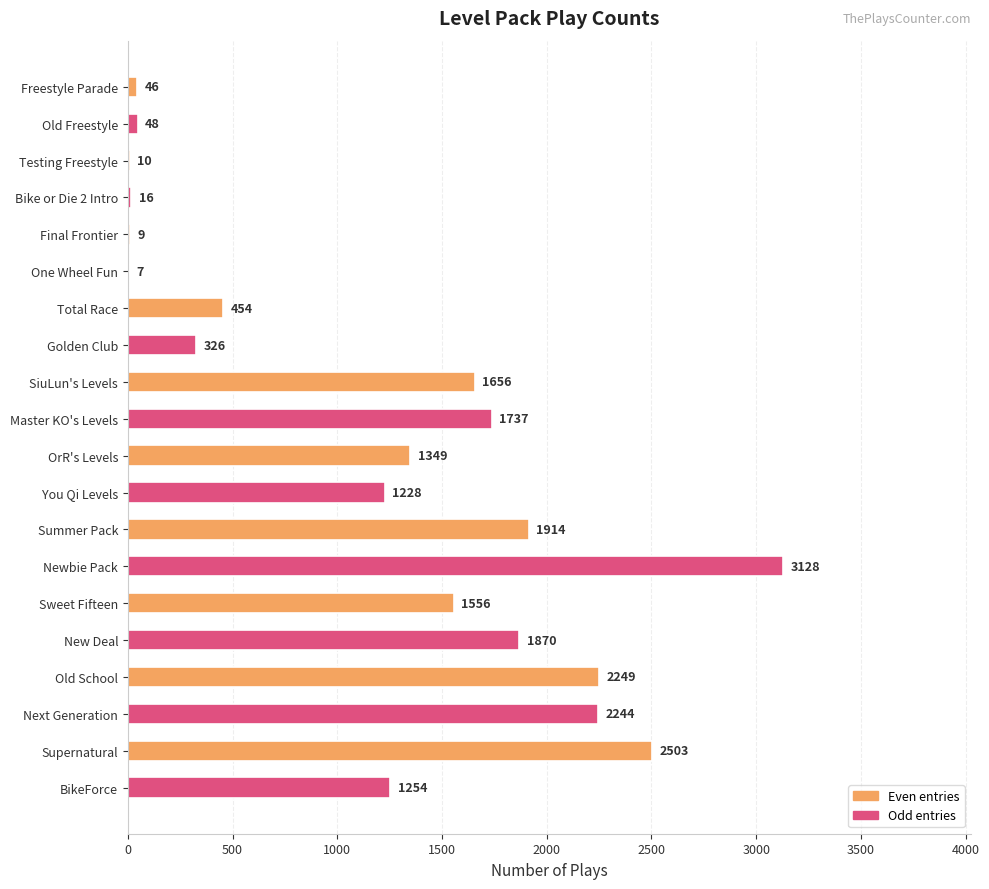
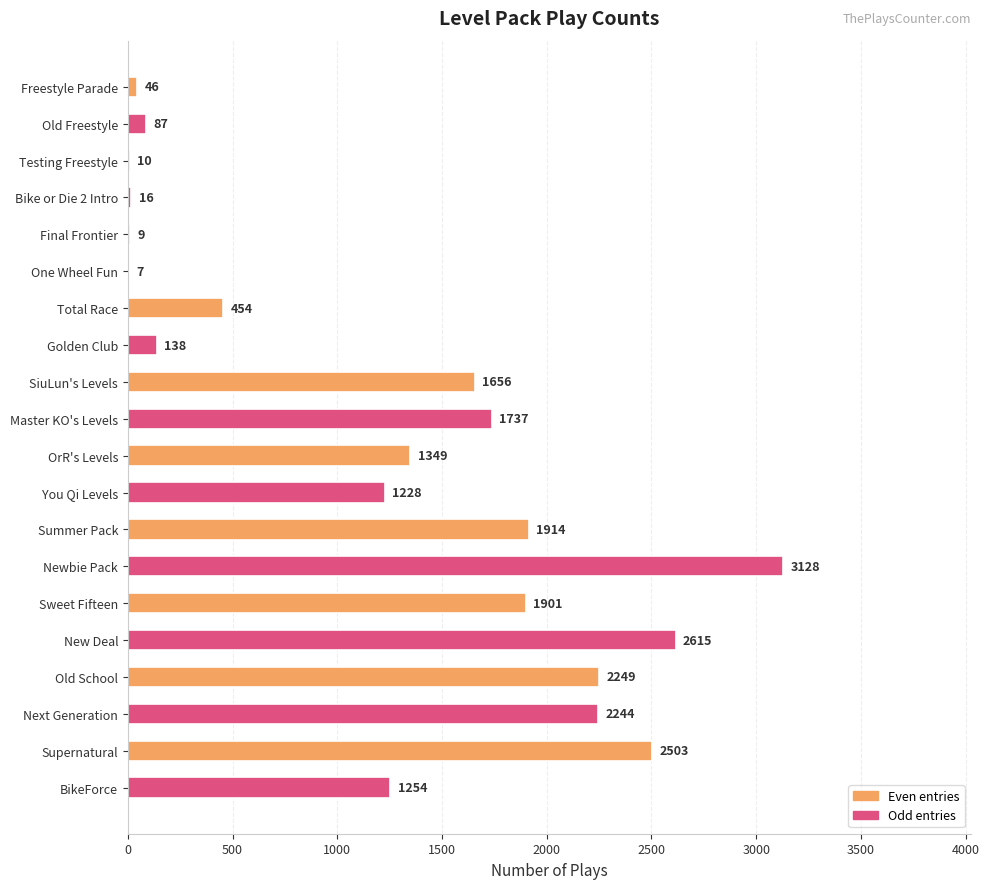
  {
    "Freestyle Parade": 46,
-   "Old Freestyle": 48,
+   "Old Freestyle": 87,
    "Testing Freestyle": 10,
    "Bike or Die 2 Intro": 16,
    "Final Frontier": 9,
    "One Wheel Fun": 7,
    "Total Race": 454,
-   "Golden Club": 326,
+   "Golden Club": 138,
    "SiuLun's Levels": 1656,
    "Master KO's Levels": 1737,
    "OrR's Levels": 1349,
    "You Qi Levels": 1228,
    "Summer Pack": 1914,
    "Newbie Pack": 3128,
-   "Sweet Fifteen": 1556,
-   "New Deal": 1870,
+   "Sweet Fifteen": 1901,
+   "New Deal": 2615,
    "Old School": 2249,
    "Next Generation": 2244,
    "Supernatural": 2503,
    "BikeForce": 1254
  }
